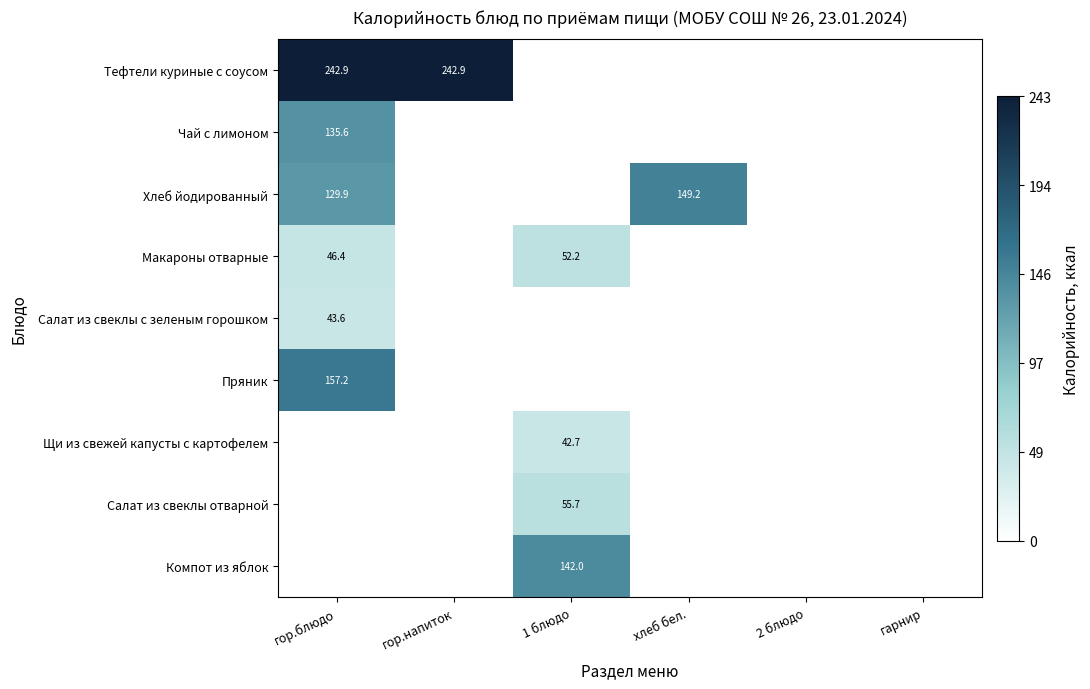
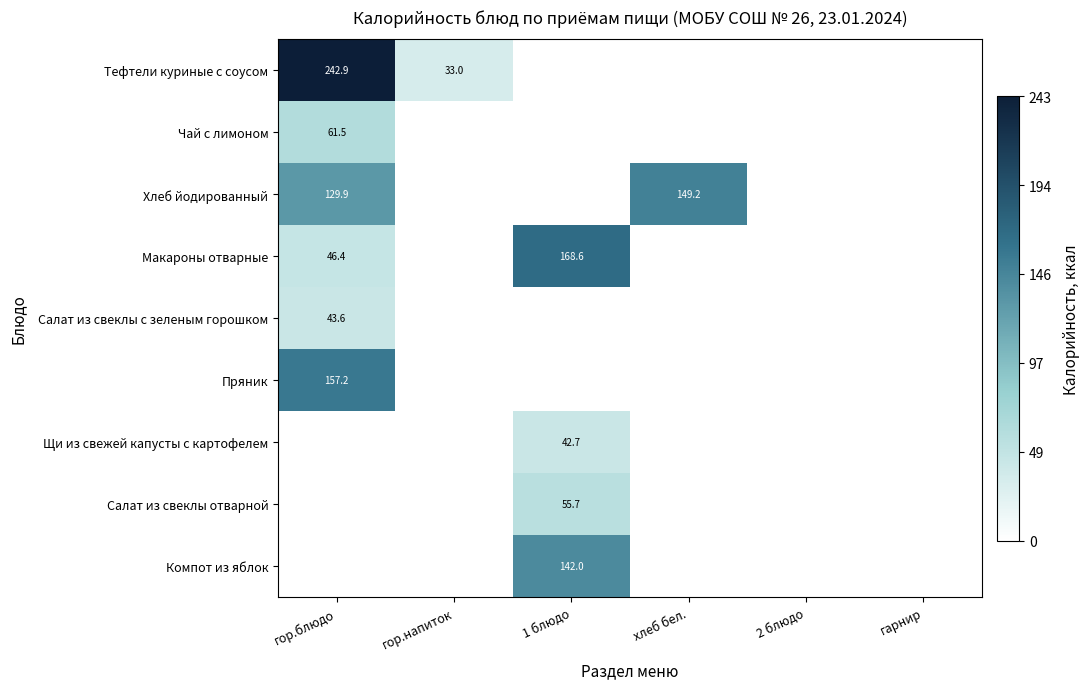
  {
    "Тефтели куриные с соусом": {
      "гор.блюдо": 242.9,
-     "гор.напиток": 242.9
+     "гор.напиток": 33.0
    },
    "Чай с лимоном": {
-     "гор.блюдо": 135.6
+     "гор.блюдо": 61.5
    },
    "Хлеб йодированный": {
      "гор.блюдо": 129.9,
      "хлеб бел.": 149.2
    },
    "Макароны отварные": {
      "гор.блюдо": 46.4,
-     "1 блюдо": 52.2
+     "1 блюдо": 168.6
    },
    "Салат из свеклы с зеленым горошком": {
      "гор.блюдо": 43.6
    },
    "Пряник": {
      "гор.блюдо": 157.2
    },
    "Щи из свежей капусты с картофелем": {
      "1 блюдо": 42.7
    },
    "Салат из свеклы отварной": {
      "1 блюдо": 55.7
    },
    "Компот из яблок": {
      "1 блюдо": 142.0
    }
  }
